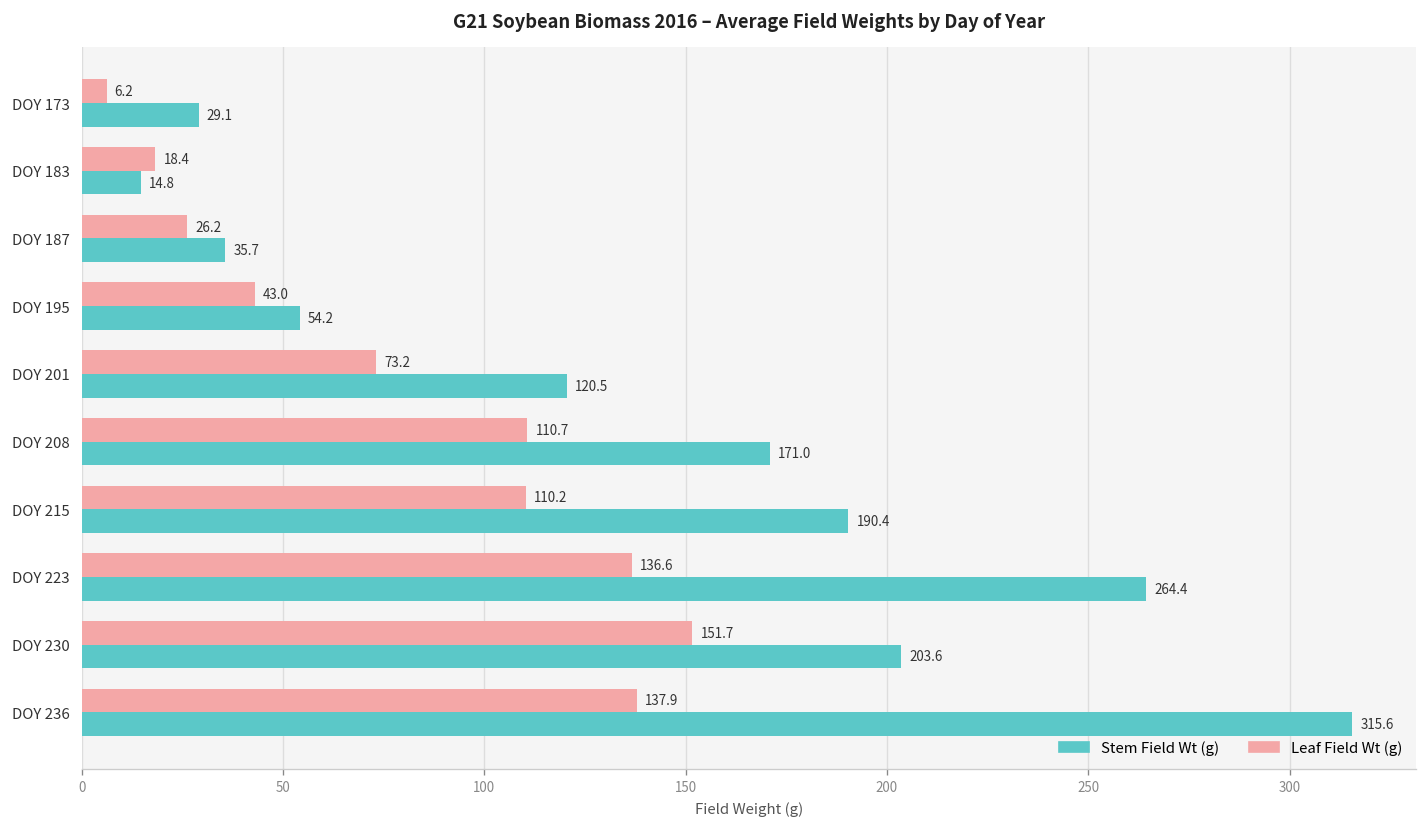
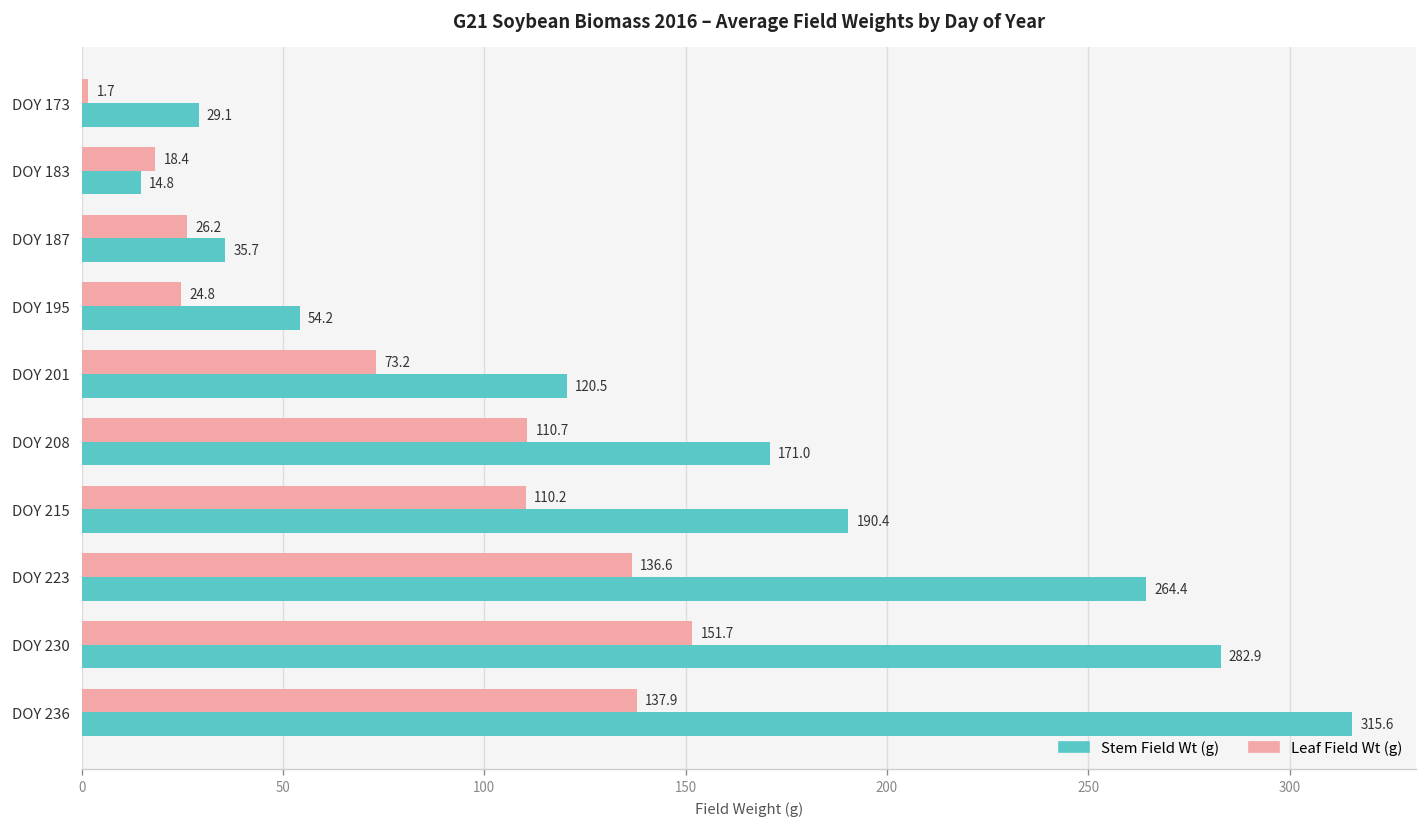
  {
    "Stem Field Wt (g)": {
      "DOY 173": 29.1,
      "DOY 183": 14.8,
      "DOY 187": 35.7,
      "DOY 195": 54.2,
      "DOY 201": 120.5,
      "DOY 208": 171.0,
      "DOY 215": 190.4,
      "DOY 223": 264.4,
-     "DOY 230": 203.6,
+     "DOY 230": 282.9,
      "DOY 236": 315.6
    },
    "Leaf Field Wt (g)": {
-     "DOY 173": 6.2,
+     "DOY 173": 1.7,
      "DOY 183": 18.4,
      "DOY 187": 26.2,
-     "DOY 195": 43.0,
+     "DOY 195": 24.8,
      "DOY 201": 73.2,
      "DOY 208": 110.7,
      "DOY 215": 110.2,
      "DOY 223": 136.6,
      "DOY 230": 151.7,
      "DOY 236": 137.9
    }
  }
